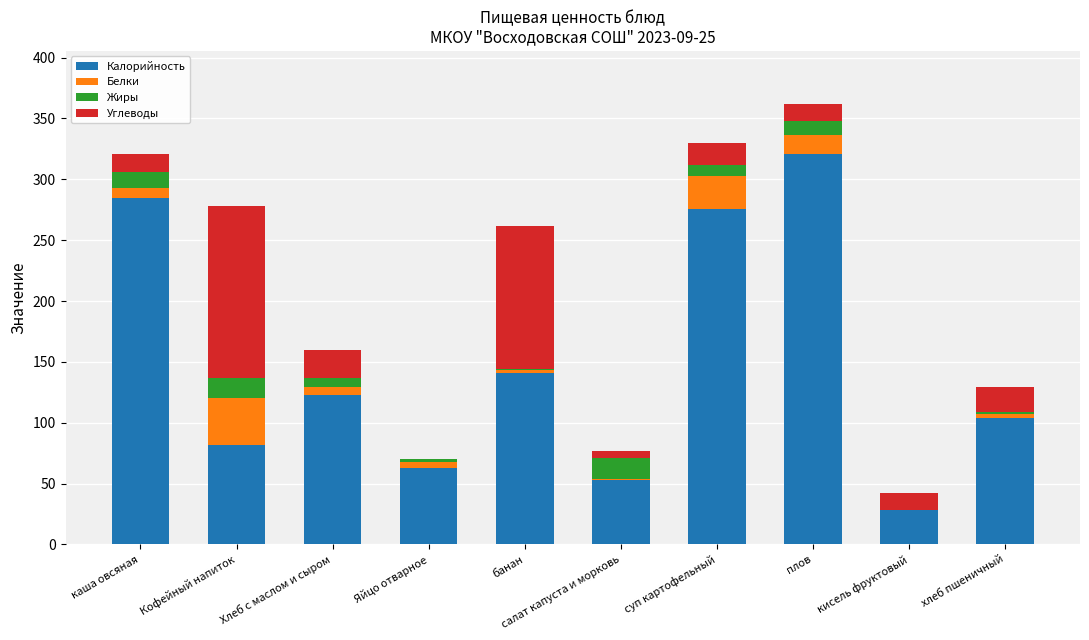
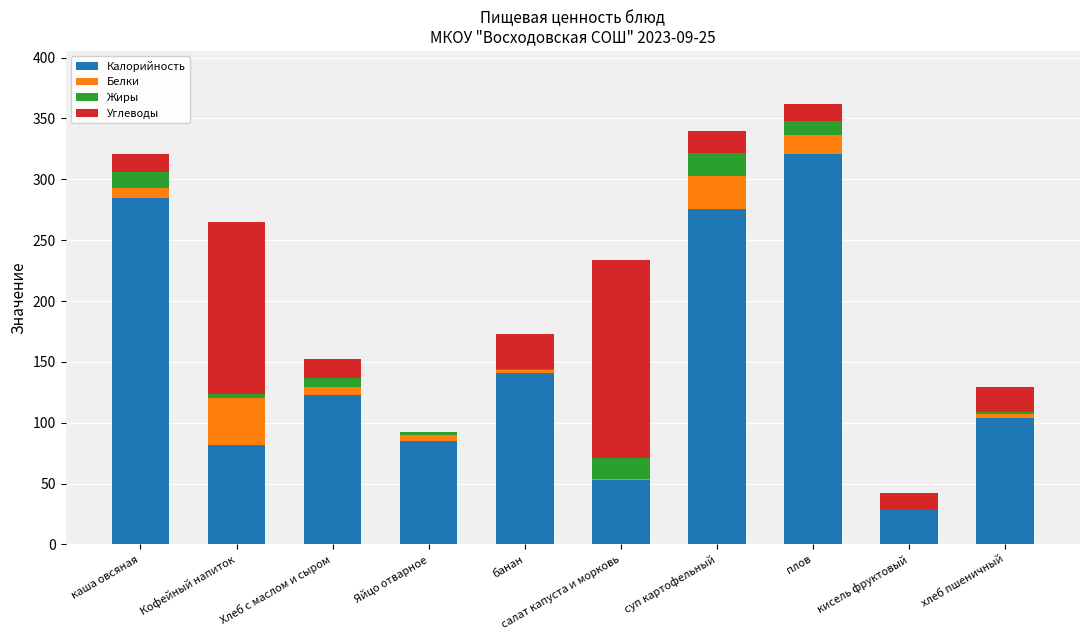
  {
    "Калорийность": {
      "каша овсяная": 285,
      "Кофейный напиток": 82,
      "Хлеб с маслом и сыром": 123,
-     "Яйцо отварное": 63,
+     "Яйцо отварное": 85,
      "банан": 141,
      "салат капуста и морковь": 53,
      "суп картофельный": 276,
      "плов": 321,
      "кисель фруктовый": 28,
      "хлеб пшеничный": 104
    },
    "Белки": {
      "каша овсяная": 8,
      "Кофейный напиток": 38,
      "Хлеб с маслом и сыром": 6,
      "Яйцо отварное": 5,
      "суп картофельный": 27,
      "плов": 15,
      "кисель фруктовый": 0,
      "хлеб пшеничный": 3
    },
    "Жиры": {
      "каша овсяная": 13,
-     "Кофейный напиток": 17,
+     "Кофейный напиток": 4,
      "Хлеб с маслом и сыром": 8,
      "салат капуста и морковь": 17,
-     "суп картофельный": 9,
+     "суп картофельный": 19,
      "плов": 12,
      "кисель фруктовый": 0
    },
    "Углеводы": {
      "каша овсяная": 15,
      "Кофейный напиток": 141,
-     "Хлеб с маслом и сыром": 23,
+     "Хлеб с маслом и сыром": 15,
      "Яйцо отварное": 0,
-     "банан": 118,
-     "салат капуста и морковь": 6,
+     "банан": 29,
+     "салат капуста и морковь": 163,
      "суп картофельный": 18,
      "плов": 14,
      "кисель фруктовый": 14,
      "хлеб пшеничный": 21
    }
  }
